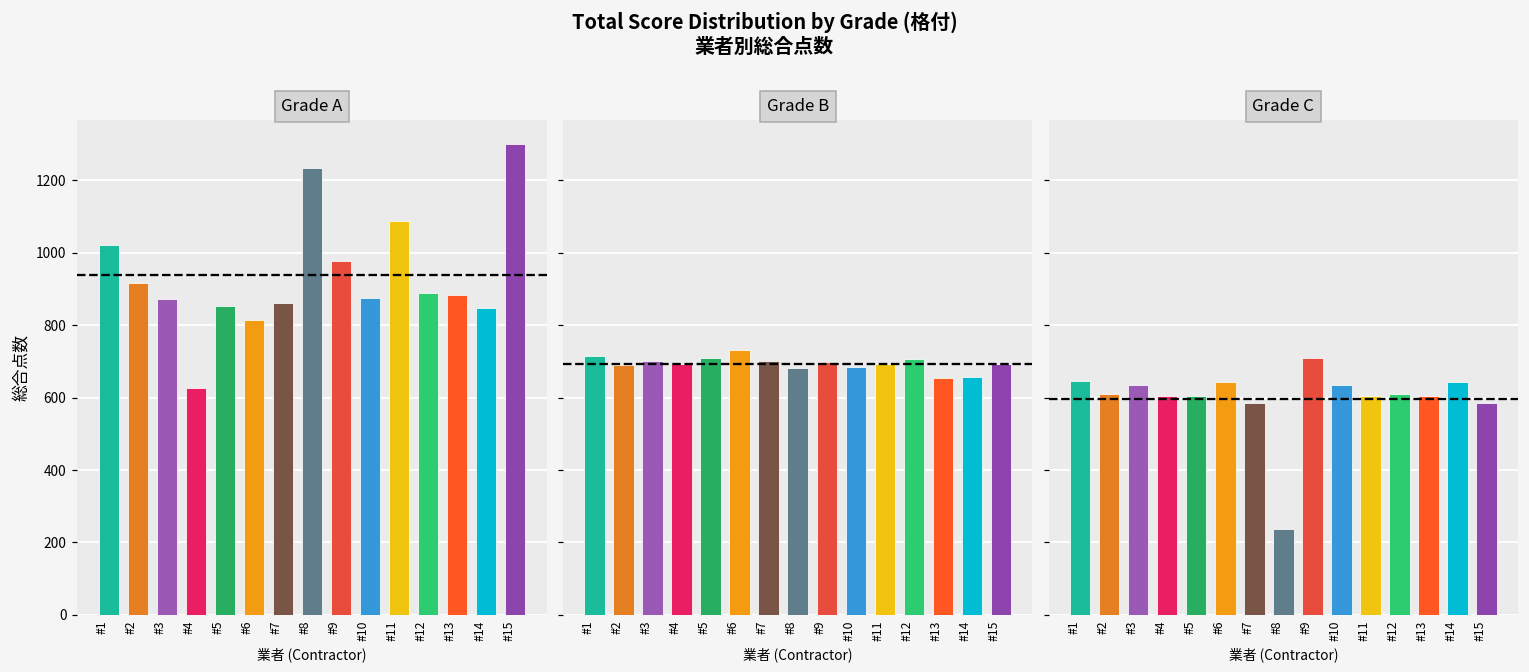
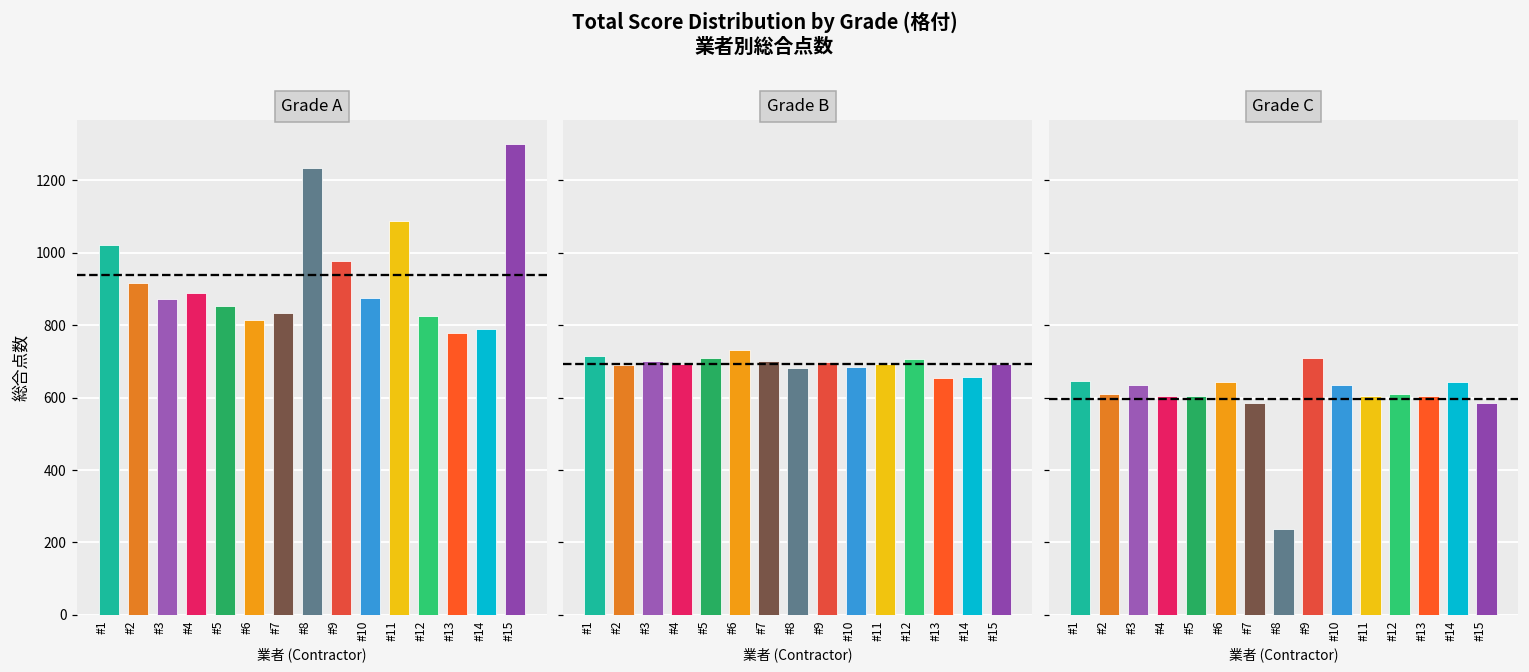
  {
    "Grade A": {
      "#1": 1020,
      "#2": 920,
      "#3": 870,
-     "#4": 630,
+     "#4": 890,
      "#5": 850,
      "#6": 810,
-     "#7": 860,
+     "#7": 830,
      "#8": 1230,
      "#9": 980,
      "#10": 870,
      "#11": 1090,
-     "#12": 890,
-     "#13": 880,
-     "#14": 850,
+     "#12": 830,
+     "#13": 780,
+     "#14": 790,
      "#15": 1300
    }
  }
